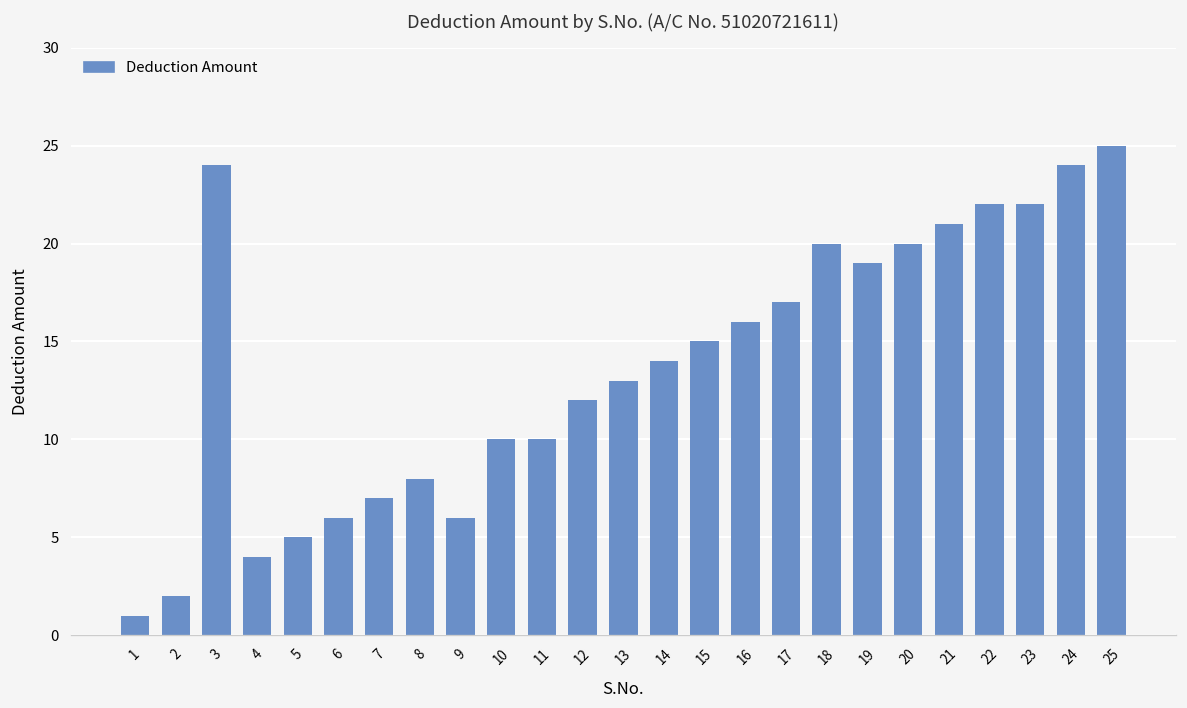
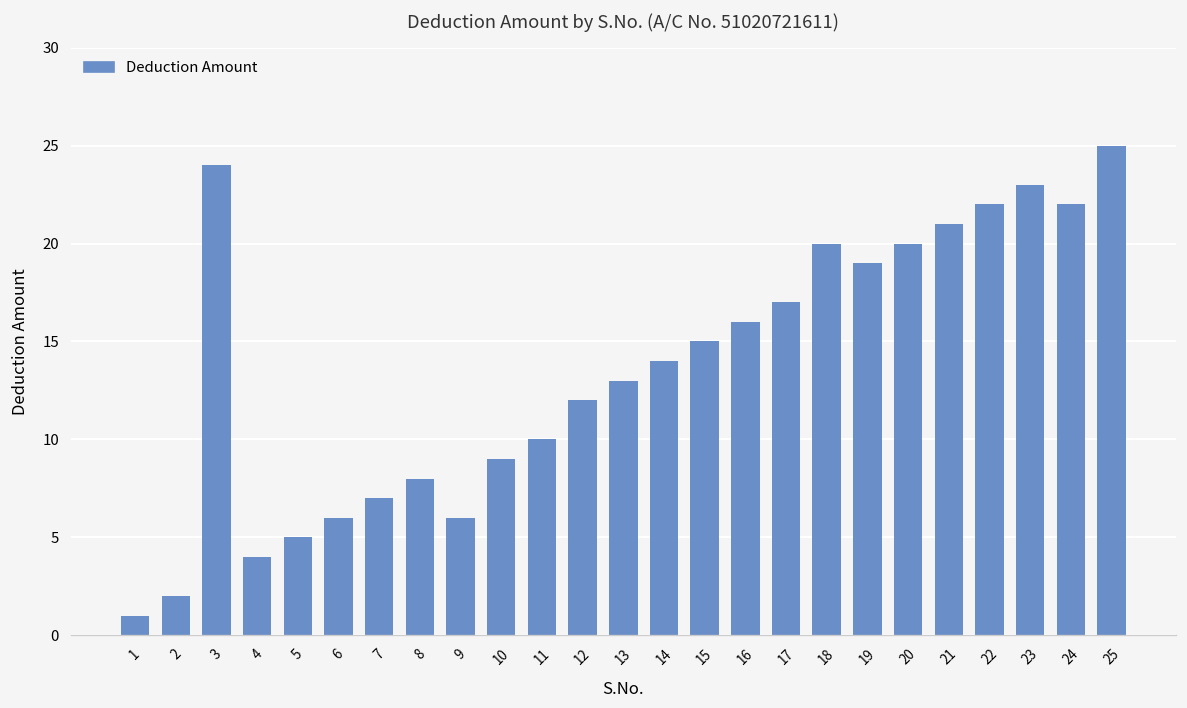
  {
    "1": 1,
    "2": 2,
    "3": 24,
    "4": 4,
    "5": 5,
    "6": 6,
    "7": 7,
    "8": 8,
    "9": 6,
-   "10": 10,
+   "10": 9,
    "11": 10,
    "12": 12,
    "13": 13,
    "14": 14,
    "15": 15,
    "16": 16,
    "17": 17,
    "18": 20,
    "19": 19,
    "20": 20,
    "21": 21,
    "22": 22,
-   "23": 22,
-   "24": 24,
+   "23": 23,
+   "24": 22,
    "25": 25
  }
